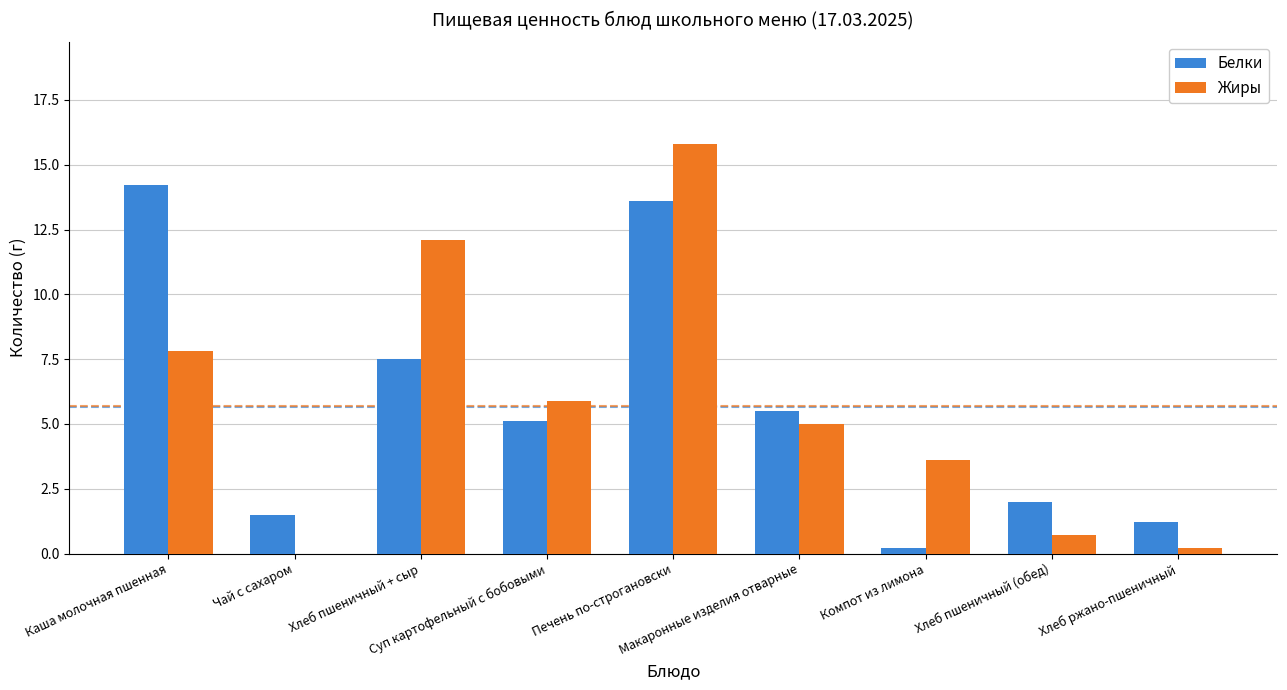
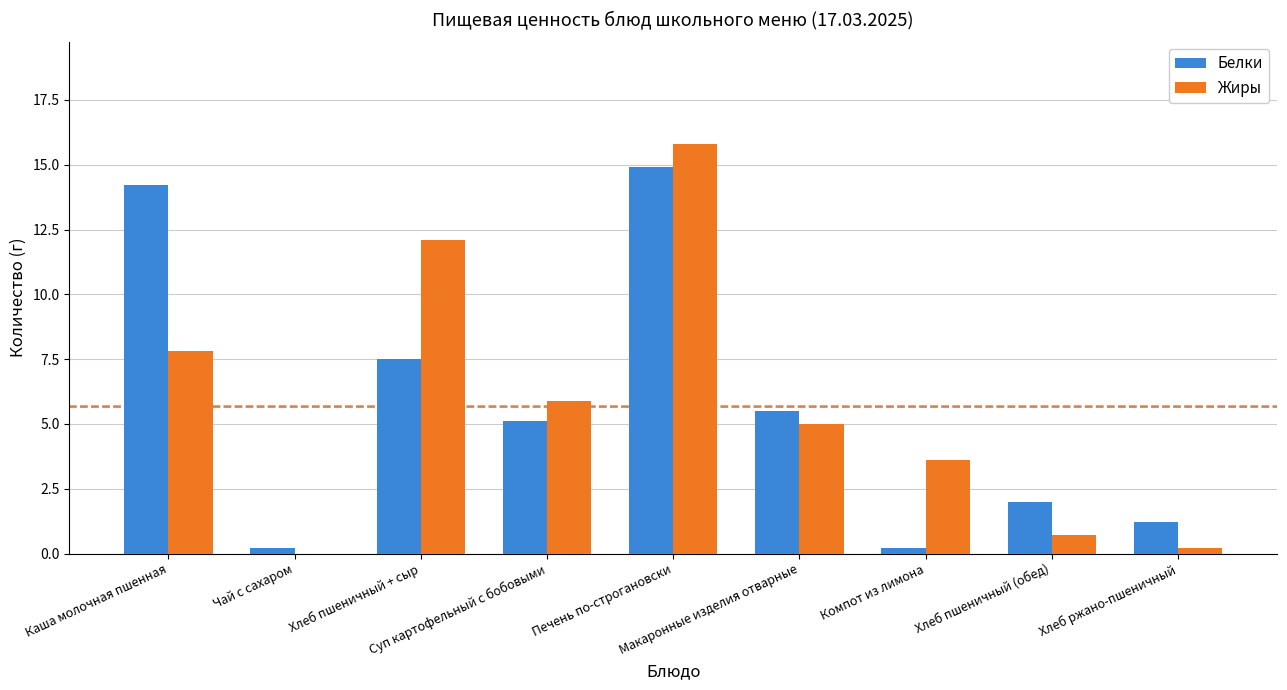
  {
    "Белки": {
      "Каша молочная пшенная": 14.2,
-     "Чай с сахаром": 1.5,
+     "Чай с сахаром": 0.2,
      "Хлеб пшеничный + сыр": 7.5,
      "Суп картофельный с бобовыми": 5.1,
-     "Печень по-строгановски": 13.6,
+     "Печень по-строгановски": 14.9,
      "Макаронные изделия отварные": 5.5,
      "Компот из лимона": 0.2,
      "Хлеб пшеничный (обед)": 2.0,
      "Хлеб ржано-пшеничный": 1.2
    },
    "Жиры": {
      "Каша молочная пшенная": 7.8,
      "Чай с сахаром": 0.0,
      "Хлеб пшеничный + сыр": 12.1,
      "Суп картофельный с бобовыми": 5.9,
      "Печень по-строгановски": 15.8,
      "Макаронные изделия отварные": 5.0,
      "Компот из лимона": 3.6,
      "Хлеб пшеничный (обед)": 0.7,
      "Хлеб ржано-пшеничный": 0.2
    }
  }
